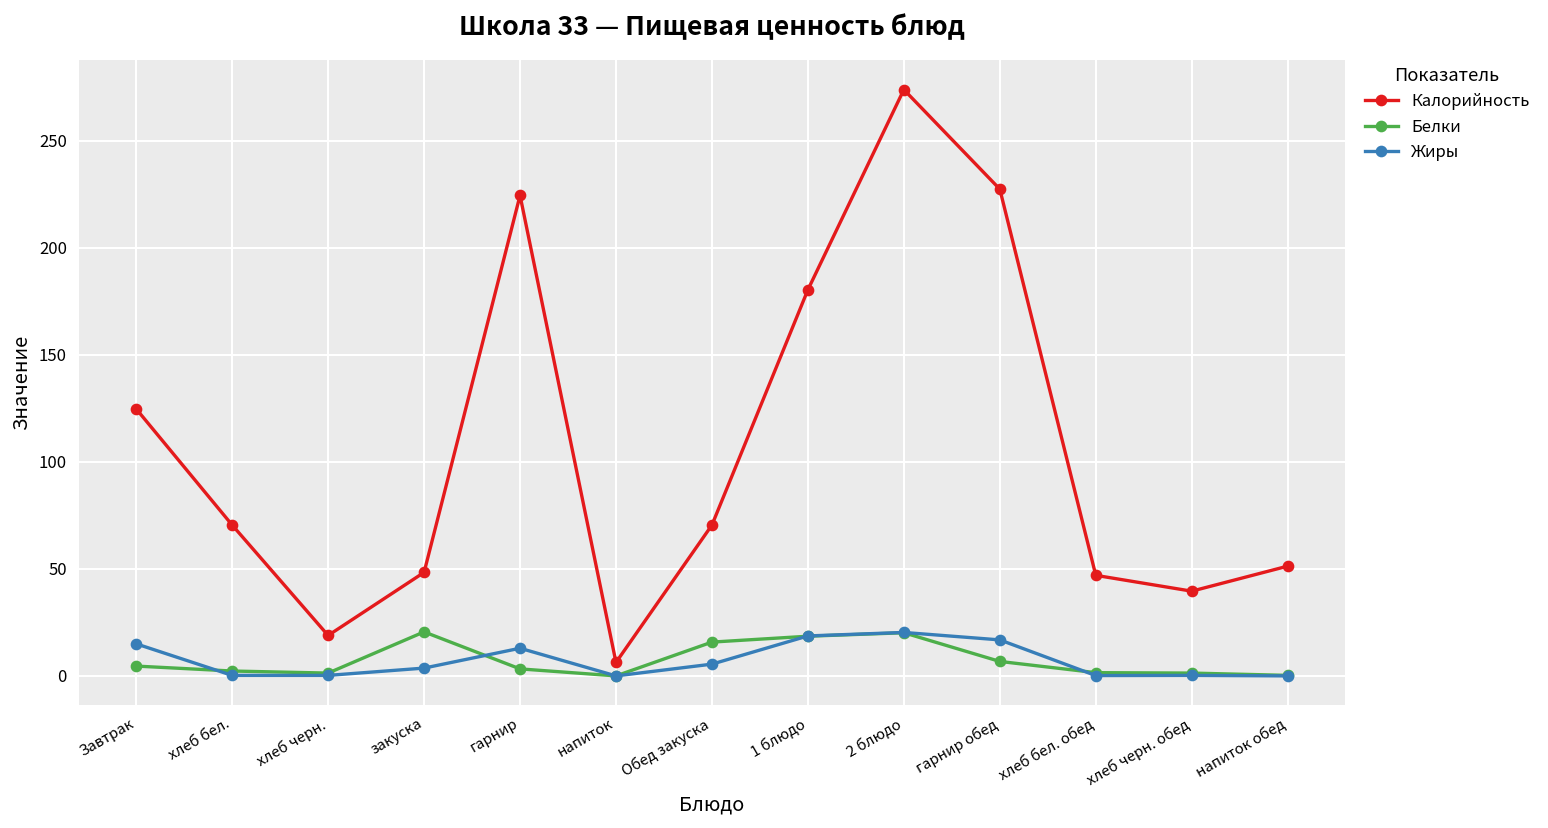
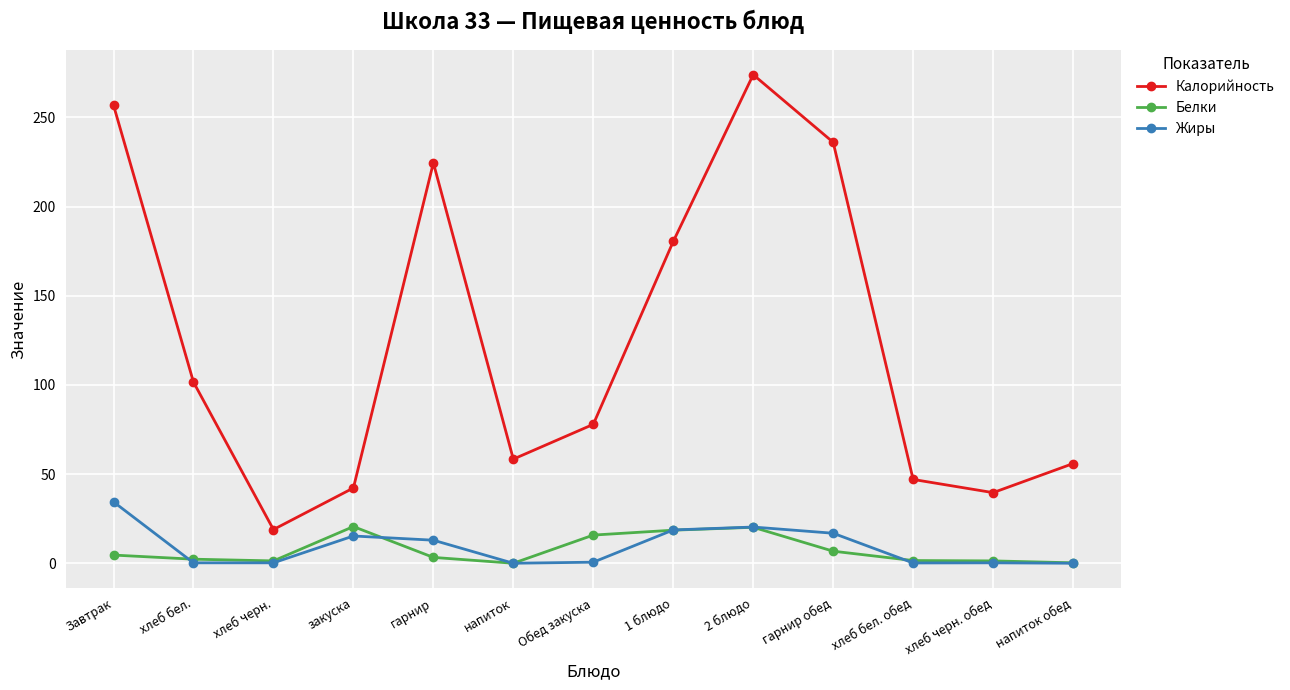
  {
    "Калорийность": {
-     "Завтрак": 125,
-     "хлеб бел.": 71,
+     "Завтрак": 257,
+     "хлеб бел.": 102,
      "хлеб черн.": 19,
-     "закуска": 48,
+     "закуска": 42,
      "гарнир": 225,
-     "напиток": 6,
-     "Обед закуска": 71,
+     "напиток": 58,
+     "Обед закуска": 78,
      "1 блюдо": 180,
      "2 блюдо": 274,
-     "гарнир обед": 227,
+     "гарнир обед": 236,
      "хлеб бел. обед": 47,
      "хлеб черн. обед": 40,
-     "напиток обед": 51
+     "напиток обед": 56
    },
    "Белки": {
      "Завтрак": 5,
      "хлеб бел.": 2,
      "закуска": 21,
      "гарнир": 3,
      "Обед закуска": 16,
      "гарнир обед": 7
    },
    "Жиры": {
-     "Завтрак": 15,
+     "Завтрак": 34,
      "хлеб бел.": 0,
-     "закуска": 4,
+     "закуска": 15,
      "гарнир": 13,
-     "Обед закуска": 6,
+     "Обед закуска": 1,
      "гарнир обед": 17
    }
  }
